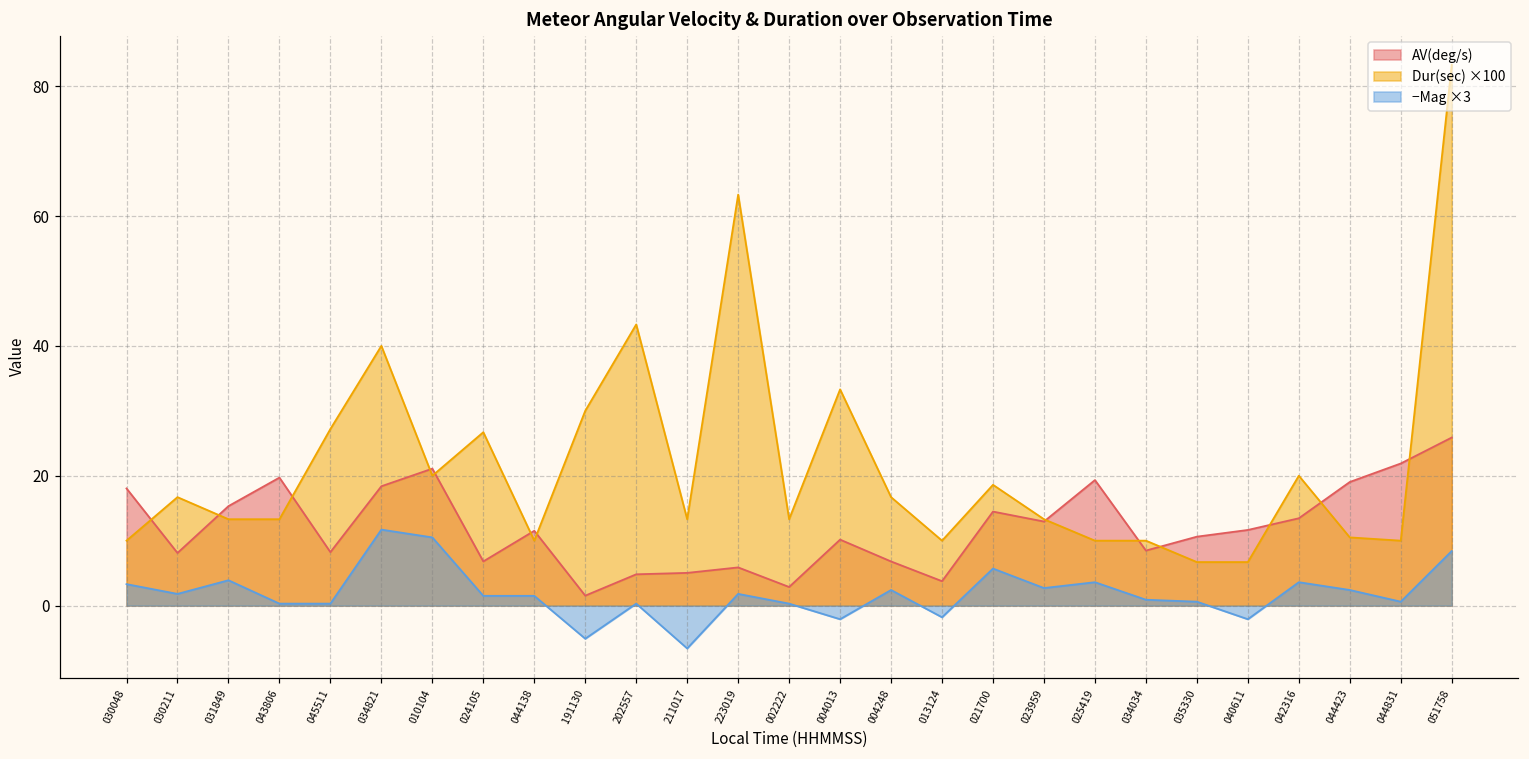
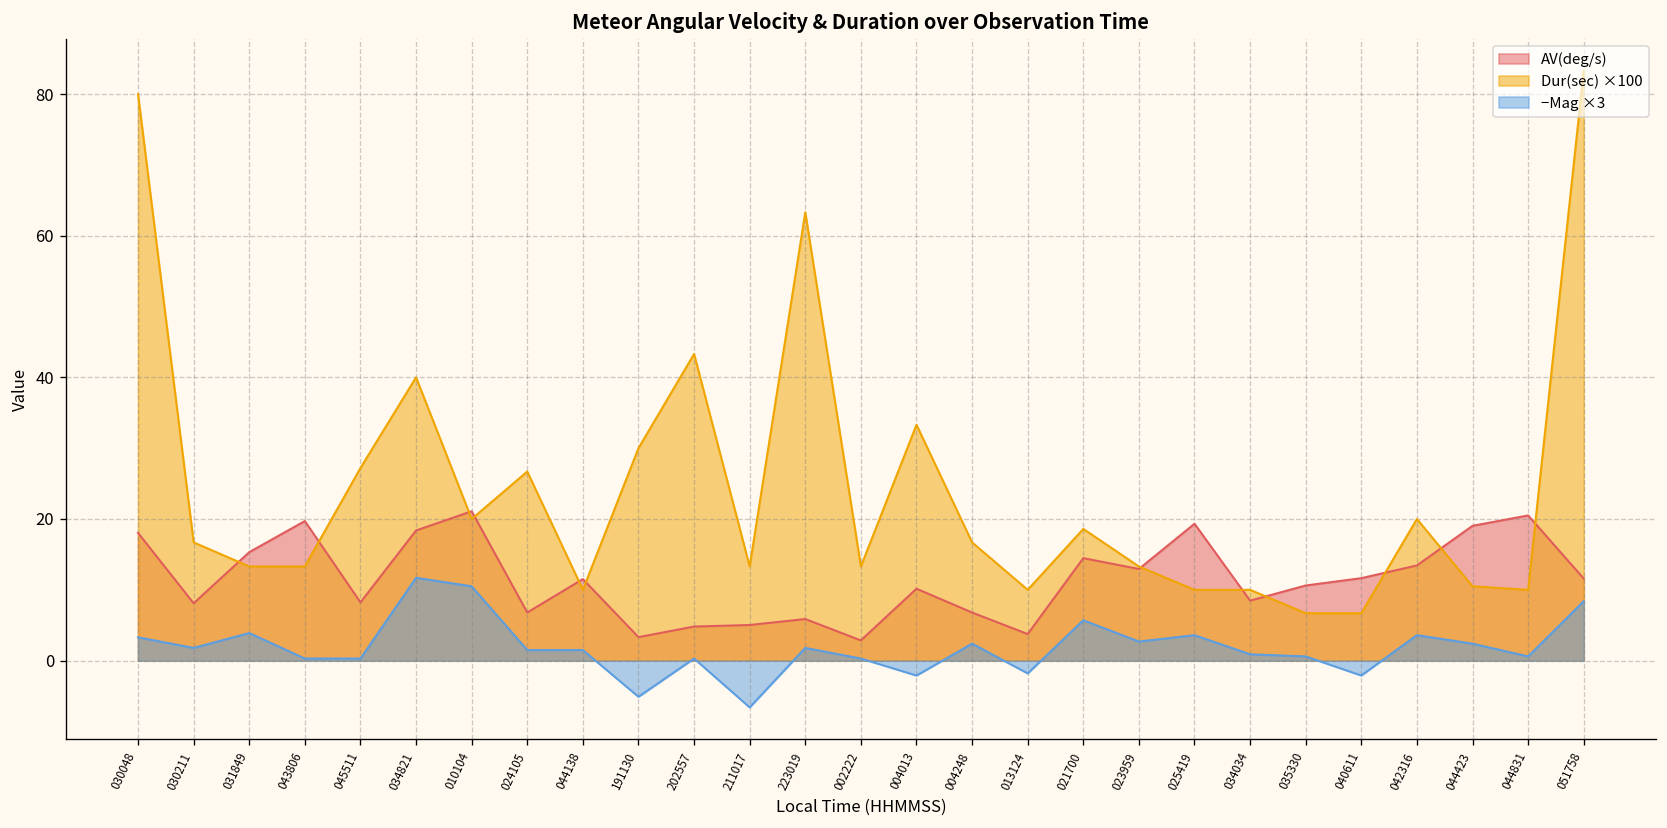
  {
    "AV(deg/s)": {
      "030048": 18,
      "030211": 8,
      "031849": 15,
      "043806": 20,
      "045511": 8,
      "034821": 18,
      "010104": 21,
      "024105": 7,
      "044138": 12,
-     "191130": 2,
+     "191130": 3,
      "202557": 5,
      "211017": 5,
      "223019": 6,
      "002222": 3,
      "004013": 10,
      "004248": 7,
      "013124": 4,
      "021700": 14,
      "025419": 19,
      "034034": 8,
      "035330": 11,
      "040611": 12,
      "042316": 13,
      "044423": 19,
-     "044831": 22,
-     "051758": 26
+     "044831": 21,
+     "051758": 12
    },
    "Dur(sec) ×100": {
-     "030048": 10,
+     "030048": 80,
      "030211": 17,
      "031849": 13,
      "043806": 13,
      "045511": 27,
      "034821": 40,
      "010104": 20,
      "024105": 27,
      "044138": 10,
      "191130": 30,
      "202557": 43,
      "211017": 13,
      "223019": 63,
      "002222": 13,
      "004013": 33,
      "004248": 17,
      "013124": 10,
      "021700": 19,
      "025419": 10,
      "034034": 10,
      "035330": 7,
      "040611": 7,
      "042316": 20,
      "044423": 11,
      "044831": 10
    }
  }
